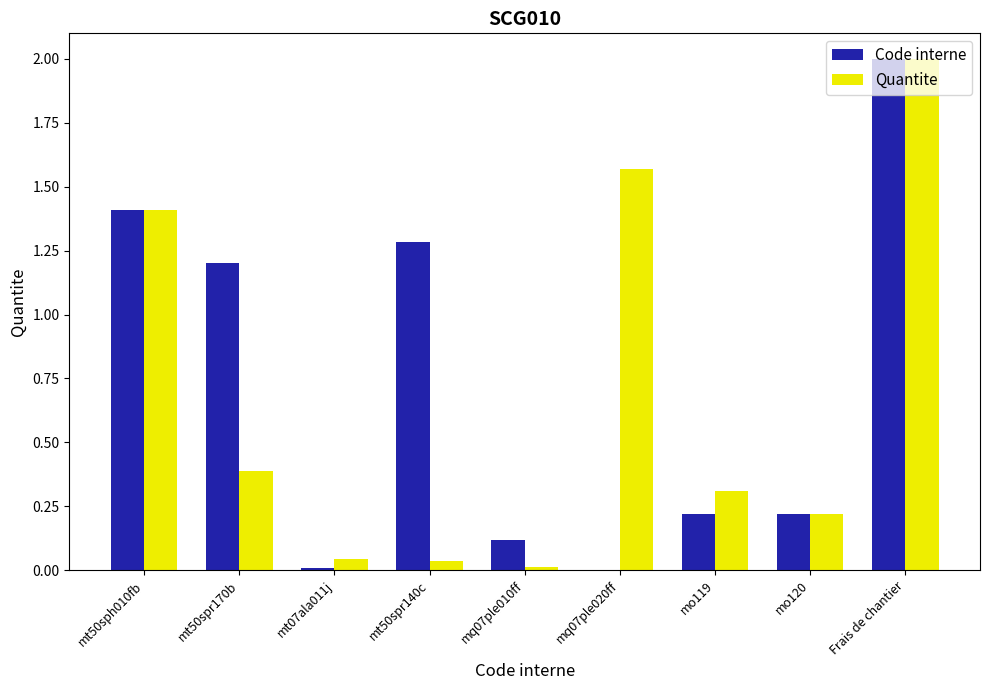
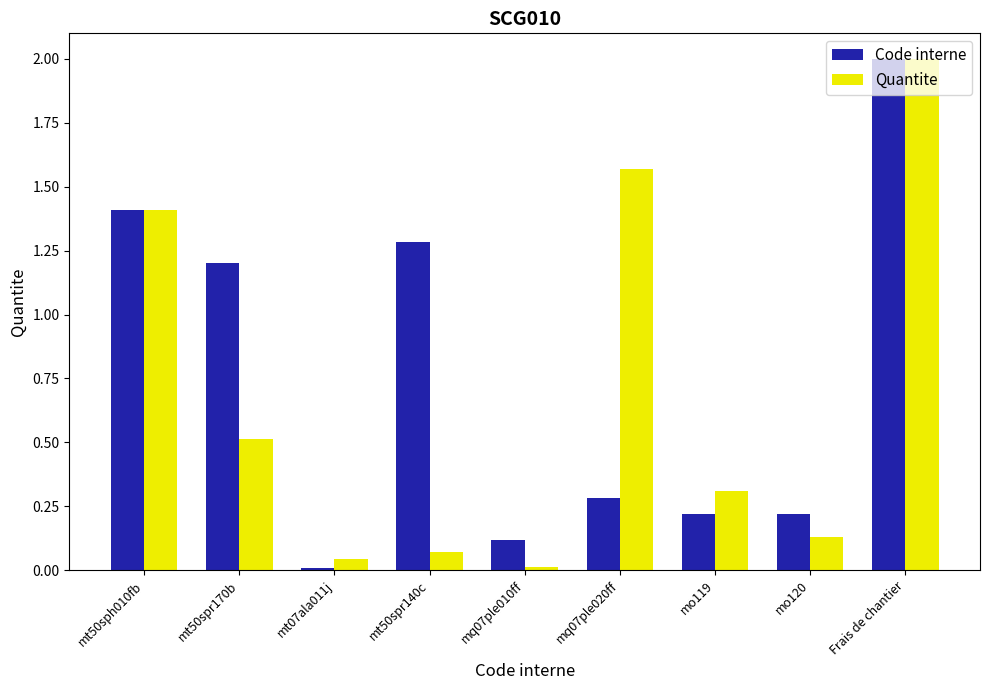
  {
    "Code interne": {
      "mt50sph010fb": 1.41,
      "mt50spr170b": 1.20,
      "mt50spr140c": 1.28,
      "mq07ple010ff": 0.12,
-     "mq07ple020ff": 0.00,
+     "mq07ple020ff": 0.28,
      "mo119": 0.22,
      "mo120": 0.22
    },
    "Quantite": {
      "mt50sph010fb": 1.41,
-     "mt50spr170b": 0.39,
+     "mt50spr170b": 0.51,
      "mt07ala011j": 0.04,
-     "mt50spr140c": 0.04,
+     "mt50spr140c": 0.07,
      "mq07ple010ff": 0.01,
      "mq07ple020ff": 1.57,
      "mo119": 0.31,
-     "mo120": 0.22
+     "mo120": 0.13
    }
  }
